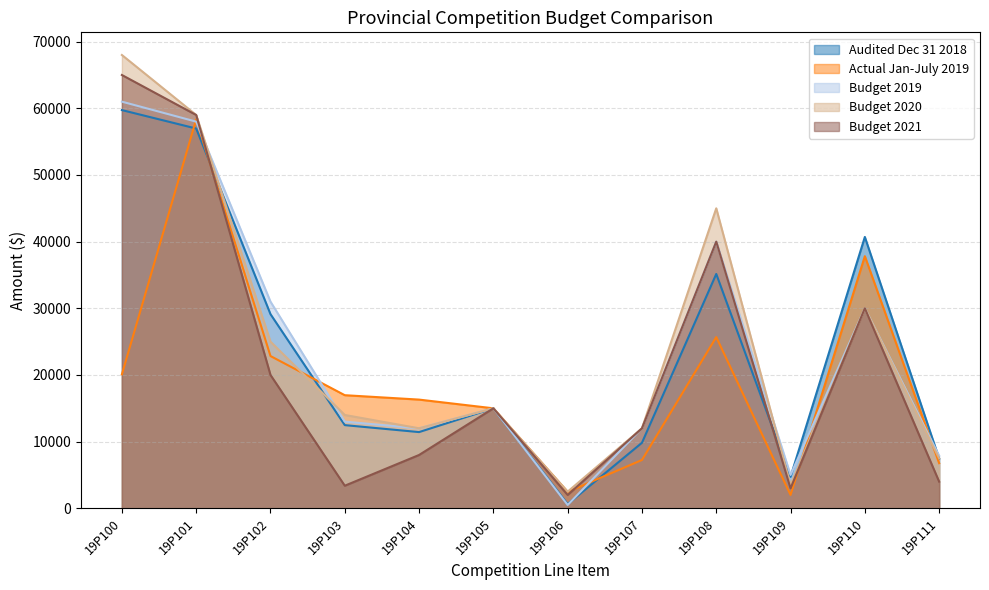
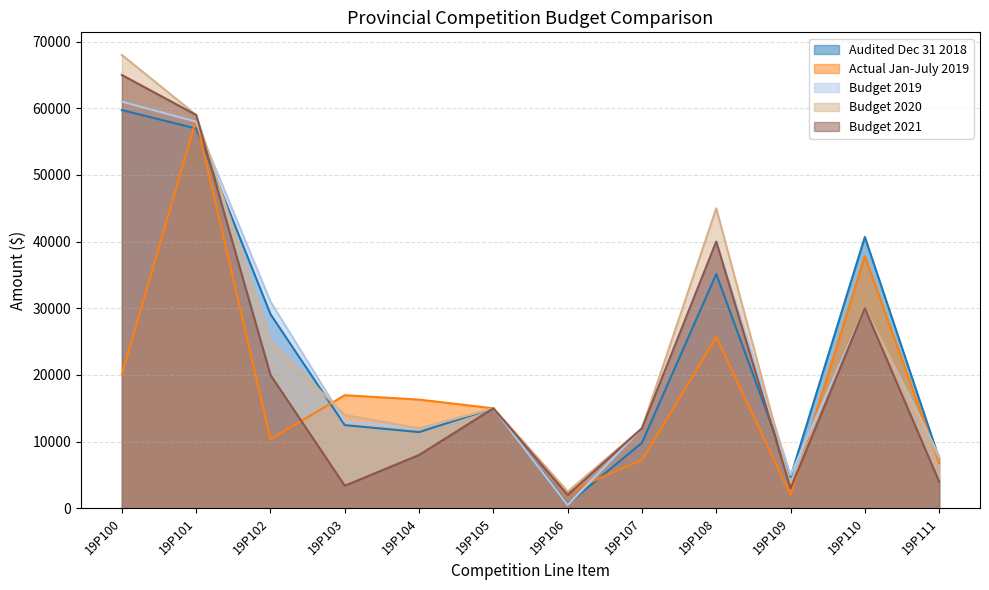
  {
    "Audited Dec 31 2018": {
      "19P100": 60000,
      "19P101": 57000,
      "19P102": 29000,
      "19P103": 12000,
      "19P104": 11000,
      "19P107": 10000,
      "19P108": 35000,
      "19P110": 41000
    },
    "Actual Jan-July 2019": {
      "19P100": 20000,
-     "19P102": 23000,
+     "19P102": 10000,
      "19P103": 17000,
      "19P104": 16000,
      "19P107": 7000,
      "19P108": 26000,
      "19P109": 2000,
      "19P110": 38000,
      "19P111": 7000
    },
    "Budget 2019": {
      "19P100": 61000,
      "19P102": 31000,
      "19P103": 13000,
      "19P111": 8000
    },
    "Budget 2020": {
      "19P100": 68000,
      "19P102": 25000,
      "19P103": 14000,
      "19P108": 45000,
      "19P109": 4000
    },
    "Budget 2021": {
      "19P100": 65000,
      "19P102": 20000,
      "19P103": 3000,
      "19P104": 8000,
      "19P106": 2000,
      "19P109": 3000,
      "19P111": 4000
    }
  }
